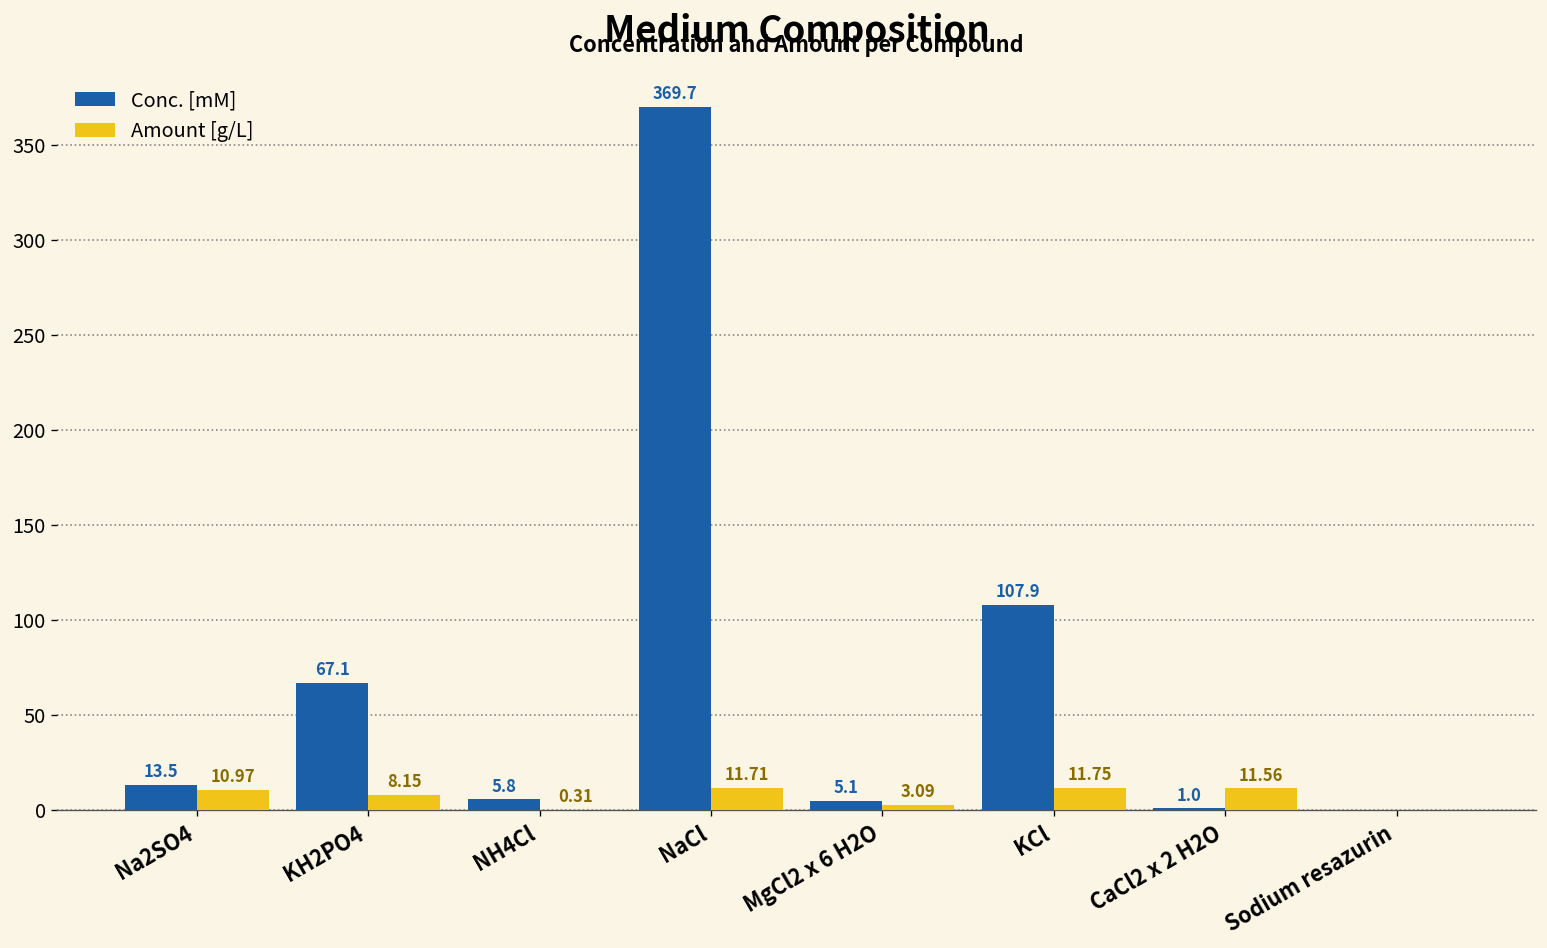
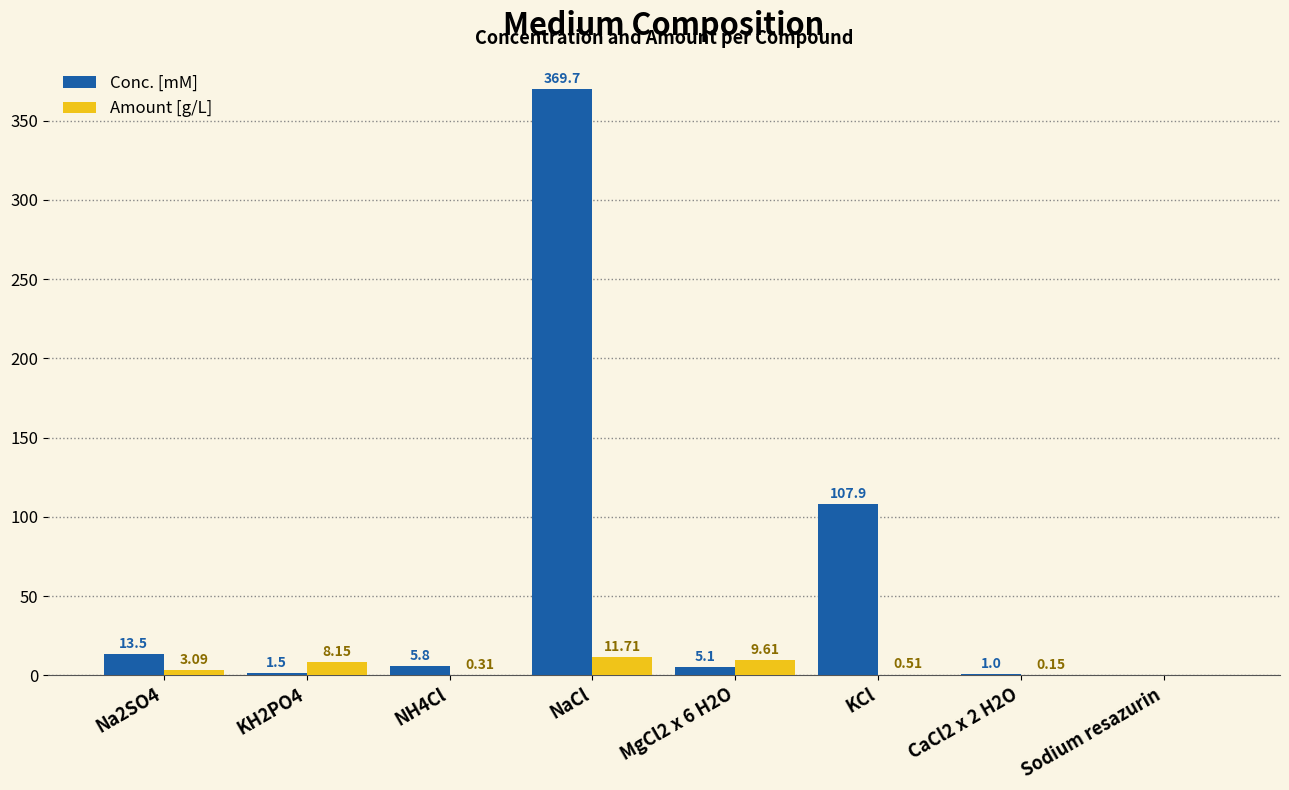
  {
    "Conc. [mM]": {
      "Na2SO4": 13.5,
-     "KH2PO4": 67.1,
+     "KH2PO4": 1.5,
      "NH4Cl": 5.8,
      "NaCl": 369.7,
      "MgCl2 x 6 H2O": 5.1,
      "KCl": 107.9,
      "CaCl2 x 2 H2O": 1.0
    },
    "Amount [g/L]": {
-     "Na2SO4": 10.97,
+     "Na2SO4": 3.09,
      "KH2PO4": 8.15,
      "NH4Cl": 0.31,
      "NaCl": 11.71,
-     "MgCl2 x 6 H2O": 3.09,
-     "KCl": 11.75,
-     "CaCl2 x 2 H2O": 11.56
+     "MgCl2 x 6 H2O": 9.61,
+     "KCl": 0.51,
+     "CaCl2 x 2 H2O": 0.15
    }
  }
